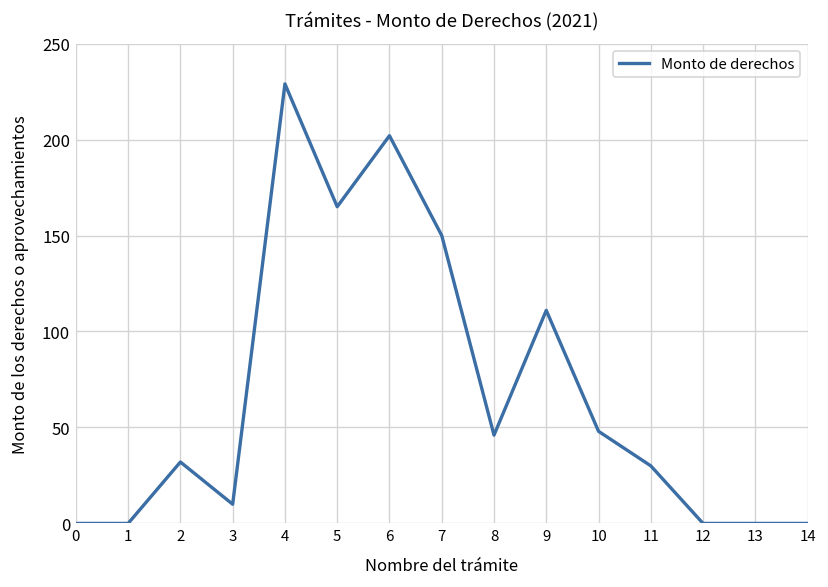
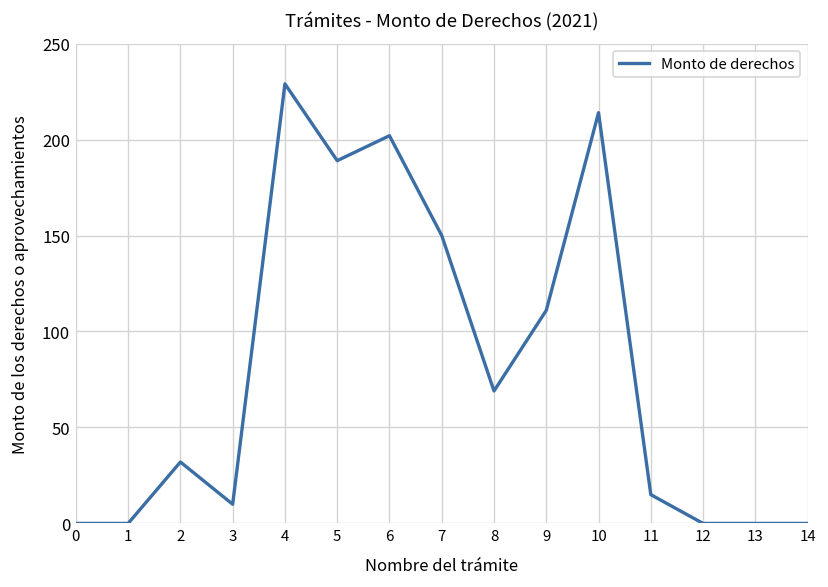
  {
    "0": 0,
    "1": 0,
    "2": 32,
    "3": 10,
    "4": 229,
-   "5": 165,
+   "5": 189,
    "6": 202,
    "7": 150,
-   "8": 46,
+   "8": 69,
    "9": 111,
-   "10": 48,
-   "11": 30,
+   "10": 214,
+   "11": 15,
    "12": 0,
    "13": 0,
    "14": 0
  }
